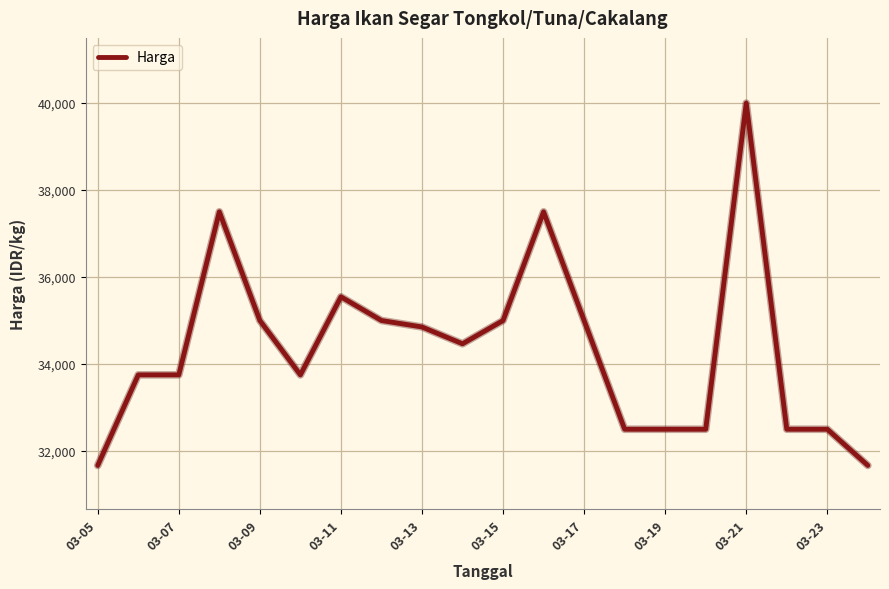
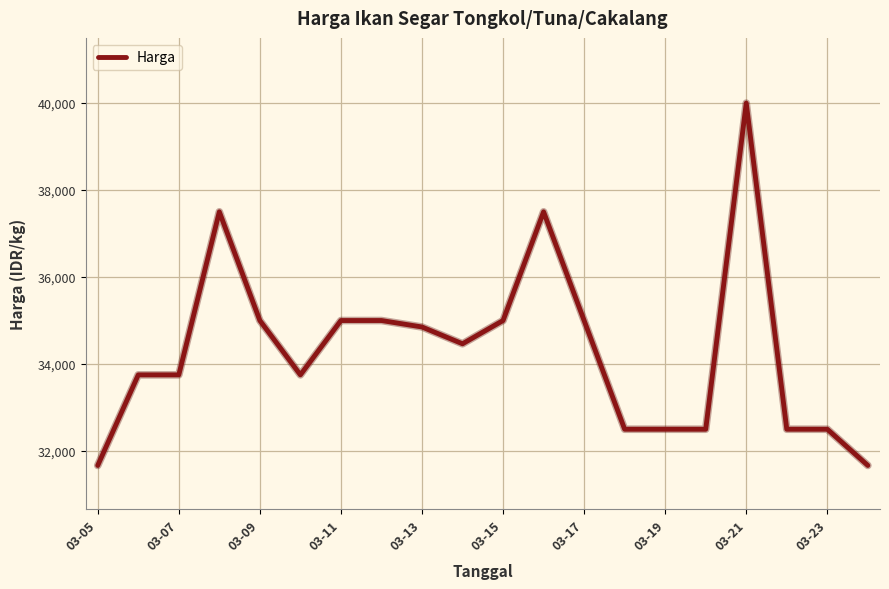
  {
    "03-05": "31,700",
    "03-07": "33,800",
    "03-09": "35,000",
-   "03-11": "35,500",
+   "03-11": "35,000",
    "03-13": "34,900",
    "03-15": "35,000",
    "03-17": "35,000",
    "03-19": "32,500",
    "03-21": "40,000",
    "03-23": "32,500"
  }
